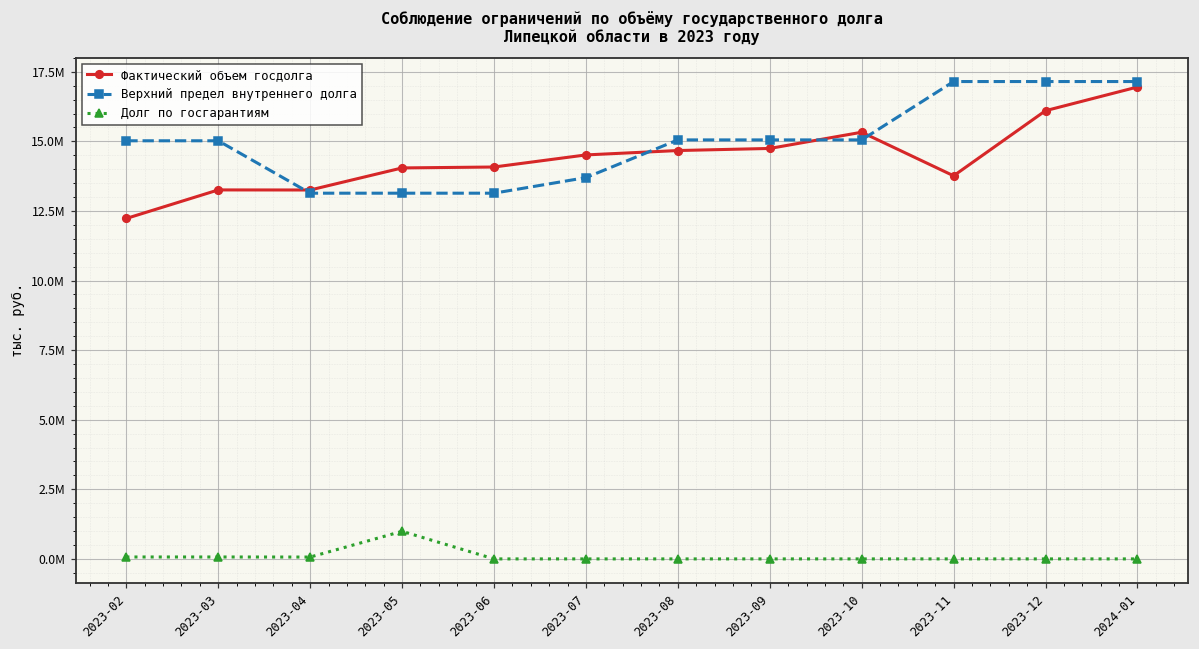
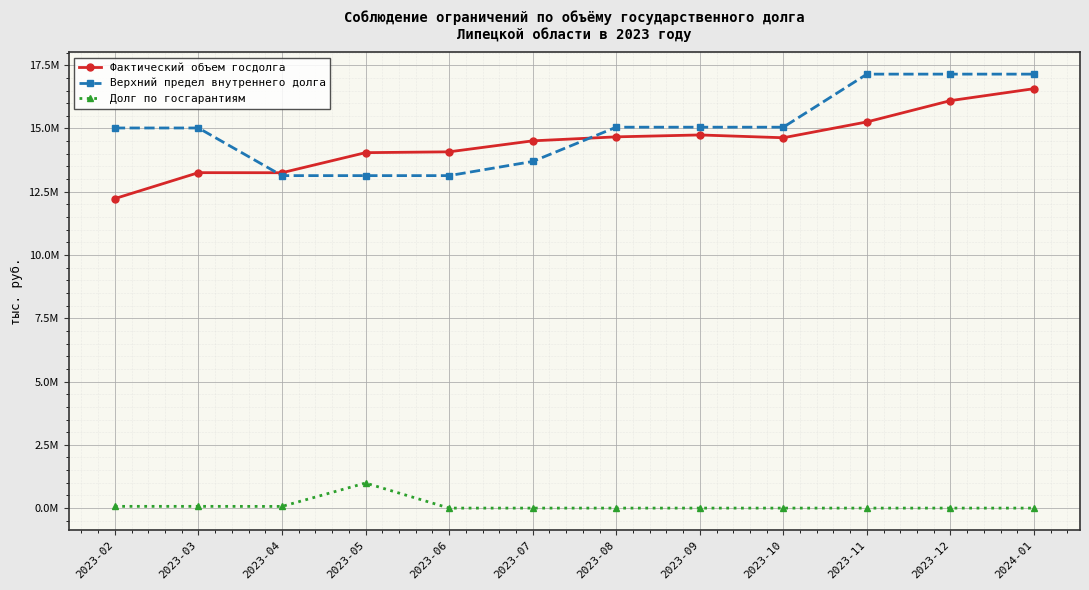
  {
    "Фактический объем госдолга": {
      "2023-02": 12200000,
      "2023-03": 13300000,
      "2023-04": 13300000,
      "2023-05": 14000000,
      "2023-06": 14100000,
      "2023-07": 14500000,
      "2023-08": 14700000,
      "2023-09": 14700000,
-     "2023-10": 15300000,
-     "2023-11": 13800000,
+     "2023-10": 14600000,
+     "2023-11": 15300000,
      "2023-12": 16100000,
-     "2024-01": 17000000
+     "2024-01": 16600000
    },
    "Верхний предел внутреннего долга": {
      "2023-02": 15000000,
      "2023-03": 15000000,
      "2023-04": 13100000,
      "2023-05": 13100000,
      "2023-06": 13100000,
      "2023-07": 13700000,
      "2023-08": 15100000,
      "2023-09": 15100000,
      "2023-10": 15100000,
      "2023-11": 17100000,
      "2023-12": 17100000,
      "2024-01": 17100000
    },
    "Долг по госгарантиям": {
      "2023-02": 100000,
      "2023-03": 100000,
      "2023-04": 100000,
      "2023-05": 1000000,
      "2023-06": 0,
      "2023-07": 0,
      "2023-08": 0,
      "2023-09": 0,
      "2023-10": 0,
      "2023-11": 0,
      "2023-12": 0,
      "2024-01": 0
    }
  }
